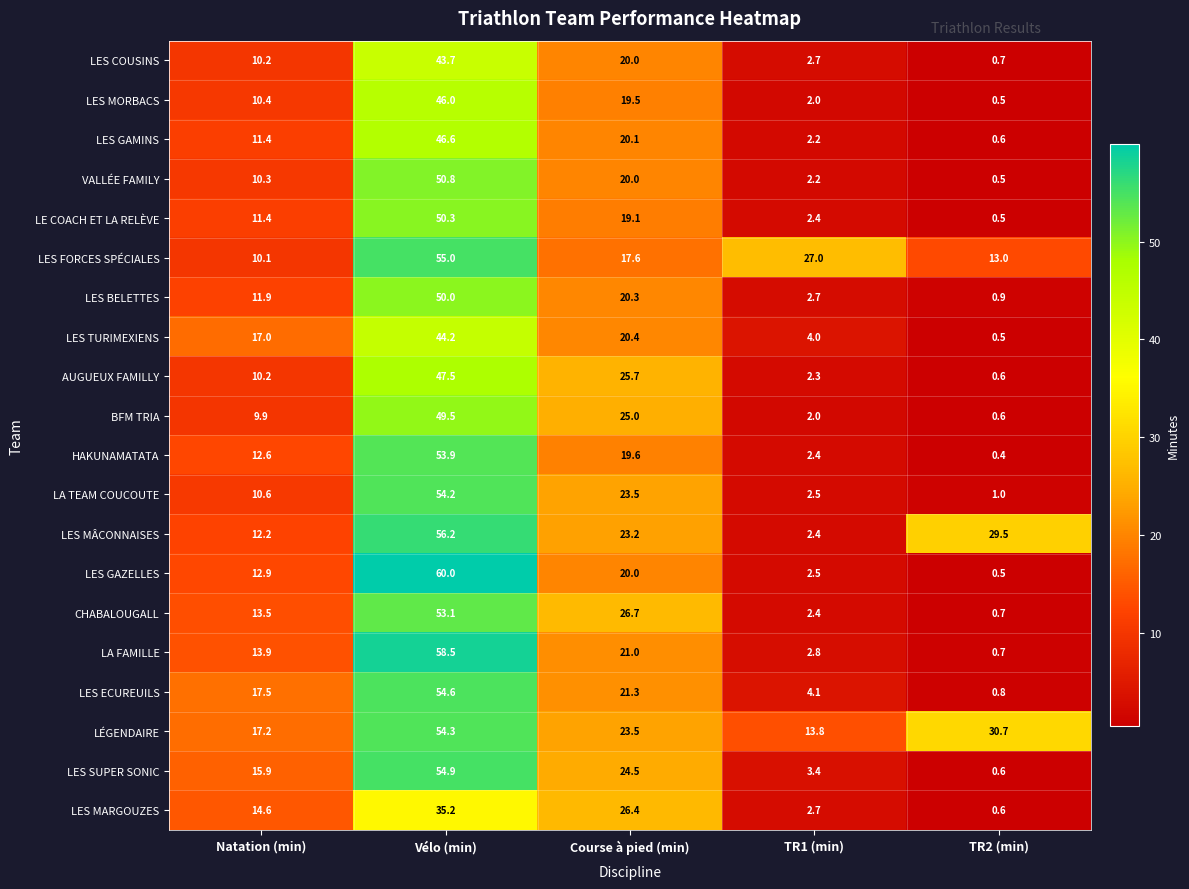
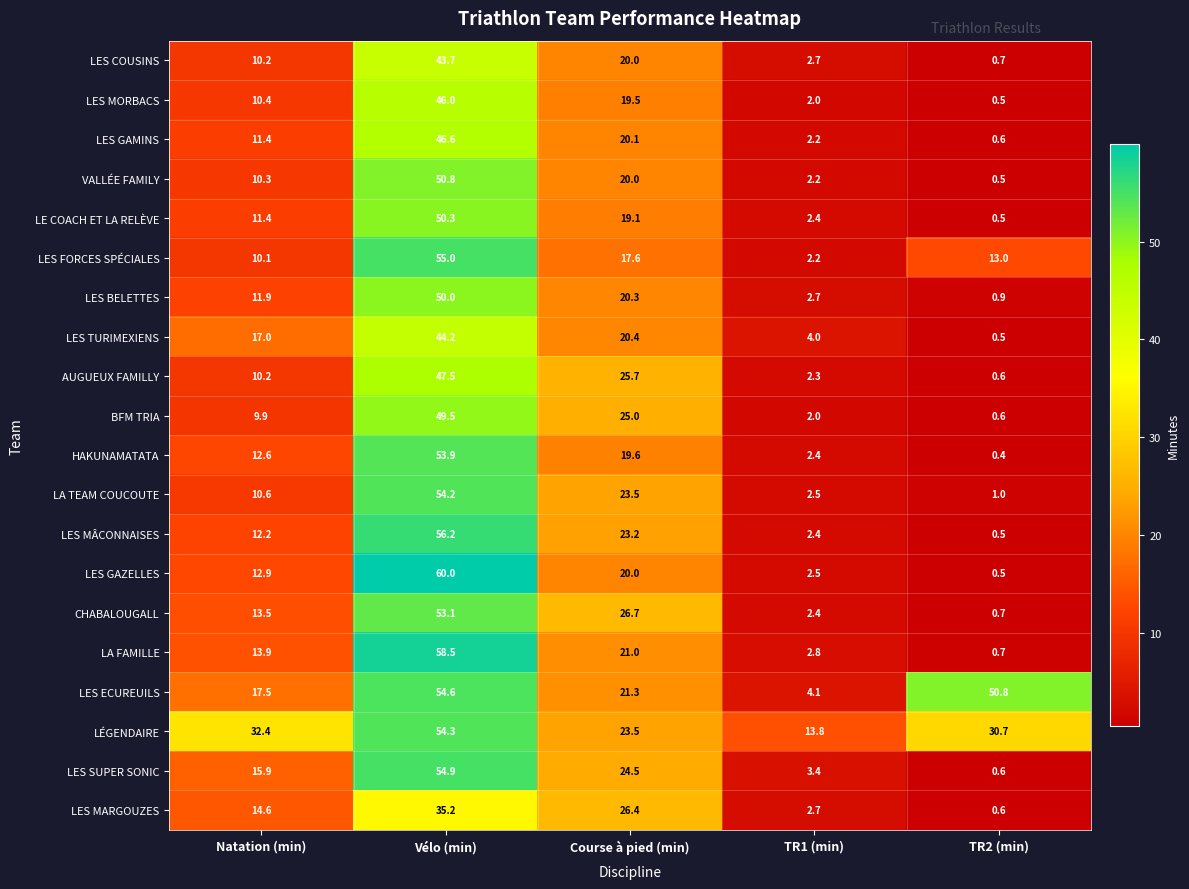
  {
    "LES COUSINS": {
      "Natation (min)": 10.2,
      "Vélo (min)": 43.7,
      "Course à pied (min)": 20.0,
      "TR1 (min)": 2.7,
      "TR2 (min)": 0.7
    },
    "LES MORBACS": {
      "Natation (min)": 10.4,
      "Vélo (min)": 46.0,
      "Course à pied (min)": 19.5,
      "TR1 (min)": 2.0,
      "TR2 (min)": 0.5
    },
    "LES GAMINS": {
      "Natation (min)": 11.4,
      "Vélo (min)": 46.6,
      "Course à pied (min)": 20.1,
      "TR1 (min)": 2.2,
      "TR2 (min)": 0.6
    },
    "VALLÉE FAMILY": {
      "Natation (min)": 10.3,
      "Vélo (min)": 50.8,
      "Course à pied (min)": 20.0,
      "TR1 (min)": 2.2,
      "TR2 (min)": 0.5
    },
    "LE COACH ET LA RELÈVE": {
      "Natation (min)": 11.4,
      "Vélo (min)": 50.3,
      "Course à pied (min)": 19.1,
      "TR1 (min)": 2.4,
      "TR2 (min)": 0.5
    },
    "LES FORCES SPÉCIALES": {
      "Natation (min)": 10.1,
      "Vélo (min)": 55.0,
      "Course à pied (min)": 17.6,
-     "TR1 (min)": 27.0,
+     "TR1 (min)": 2.2,
      "TR2 (min)": 13.0
    },
    "LES BELETTES": {
      "Natation (min)": 11.9,
      "Vélo (min)": 50.0,
      "Course à pied (min)": 20.3,
      "TR1 (min)": 2.7,
      "TR2 (min)": 0.9
    },
    "LES TURIMEXIENS": {
      "Natation (min)": 17.0,
      "Vélo (min)": 44.2,
      "Course à pied (min)": 20.4,
      "TR1 (min)": 4.0,
      "TR2 (min)": 0.5
    },
    "AUGUEUX FAMILLY": {
      "Natation (min)": 10.2,
      "Vélo (min)": 47.5,
      "Course à pied (min)": 25.7,
      "TR1 (min)": 2.3,
      "TR2 (min)": 0.6
    },
    "BFM TRIA": {
      "Natation (min)": 9.9,
      "Vélo (min)": 49.5,
      "Course à pied (min)": 25.0,
      "TR1 (min)": 2.0,
      "TR2 (min)": 0.6
    },
    "HAKUNAMATATA": {
      "Natation (min)": 12.6,
      "Vélo (min)": 53.9,
      "Course à pied (min)": 19.6,
      "TR1 (min)": 2.4,
      "TR2 (min)": 0.4
    },
    "LA TEAM COUCOUTE": {
      "Natation (min)": 10.6,
      "Vélo (min)": 54.2,
      "Course à pied (min)": 23.5,
      "TR1 (min)": 2.5,
      "TR2 (min)": 1.0
    },
    "LES MÂCONNAISES": {
      "Natation (min)": 12.2,
      "Vélo (min)": 56.2,
      "Course à pied (min)": 23.2,
      "TR1 (min)": 2.4,
-     "TR2 (min)": 29.5
+     "TR2 (min)": 0.5
    },
    "LES GAZELLES": {
      "Natation (min)": 12.9,
      "Vélo (min)": 60.0,
      "Course à pied (min)": 20.0,
      "TR1 (min)": 2.5,
      "TR2 (min)": 0.5
    },
    "CHABALOUGALL": {
      "Natation (min)": 13.5,
      "Vélo (min)": 53.1,
      "Course à pied (min)": 26.7,
      "TR1 (min)": 2.4,
      "TR2 (min)": 0.7
    },
    "LA FAMILLE": {
      "Natation (min)": 13.9,
      "Vélo (min)": 58.5,
      "Course à pied (min)": 21.0,
      "TR1 (min)": 2.8,
      "TR2 (min)": 0.7
    },
    "LES ECUREUILS": {
      "Natation (min)": 17.5,
      "Vélo (min)": 54.6,
      "Course à pied (min)": 21.3,
      "TR1 (min)": 4.1,
-     "TR2 (min)": 0.8
+     "TR2 (min)": 50.8
    },
    "LÉGENDAIRE": {
-     "Natation (min)": 17.2,
+     "Natation (min)": 32.4,
      "Vélo (min)": 54.3,
      "Course à pied (min)": 23.5,
      "TR1 (min)": 13.8,
      "TR2 (min)": 30.7
    },
    "LES SUPER SONIC": {
      "Natation (min)": 15.9,
      "Vélo (min)": 54.9,
      "Course à pied (min)": 24.5,
      "TR1 (min)": 3.4,
      "TR2 (min)": 0.6
    },
    "LES MARGOUZES": {
      "Natation (min)": 14.6,
      "Vélo (min)": 35.2,
      "Course à pied (min)": 26.4,
      "TR1 (min)": 2.7,
      "TR2 (min)": 0.6
    }
  }
